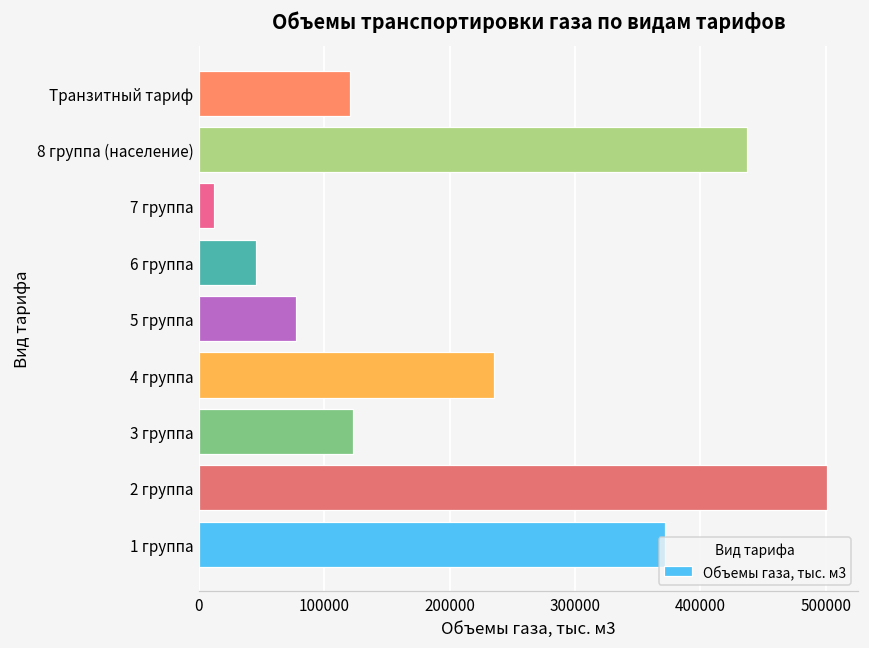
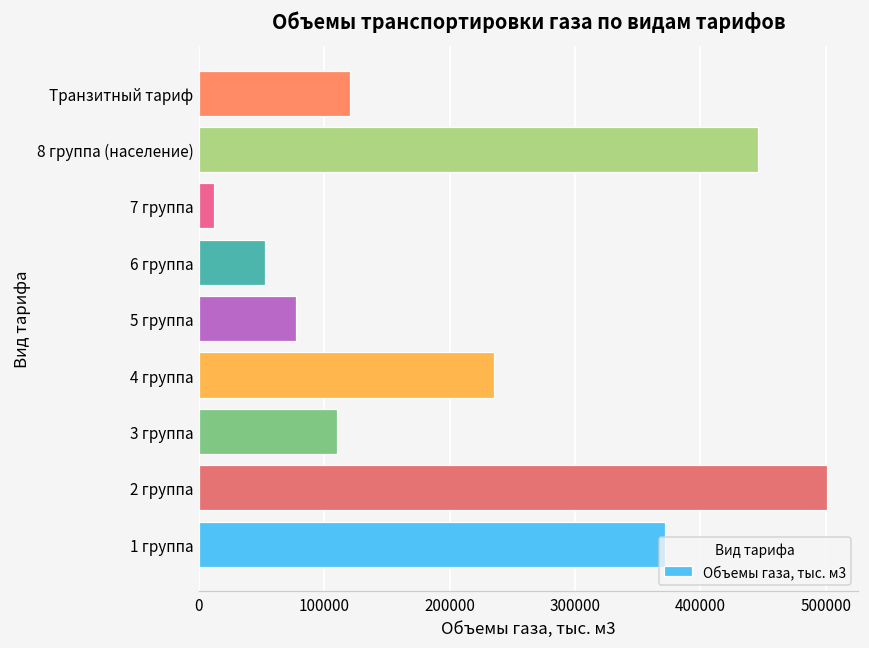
  {
    "Транзитный тариф": 121000,
-   "8 группа (население)": 438000,
+   "8 группа (население)": 446000,
    "7 группа": 12000,
-   "6 группа": 45000,
+   "6 группа": 53000,
    "5 группа": 77000,
    "4 группа": 235000,
-   "3 группа": 123000,
+   "3 группа": 111000,
    "2 группа": 501000
  }
